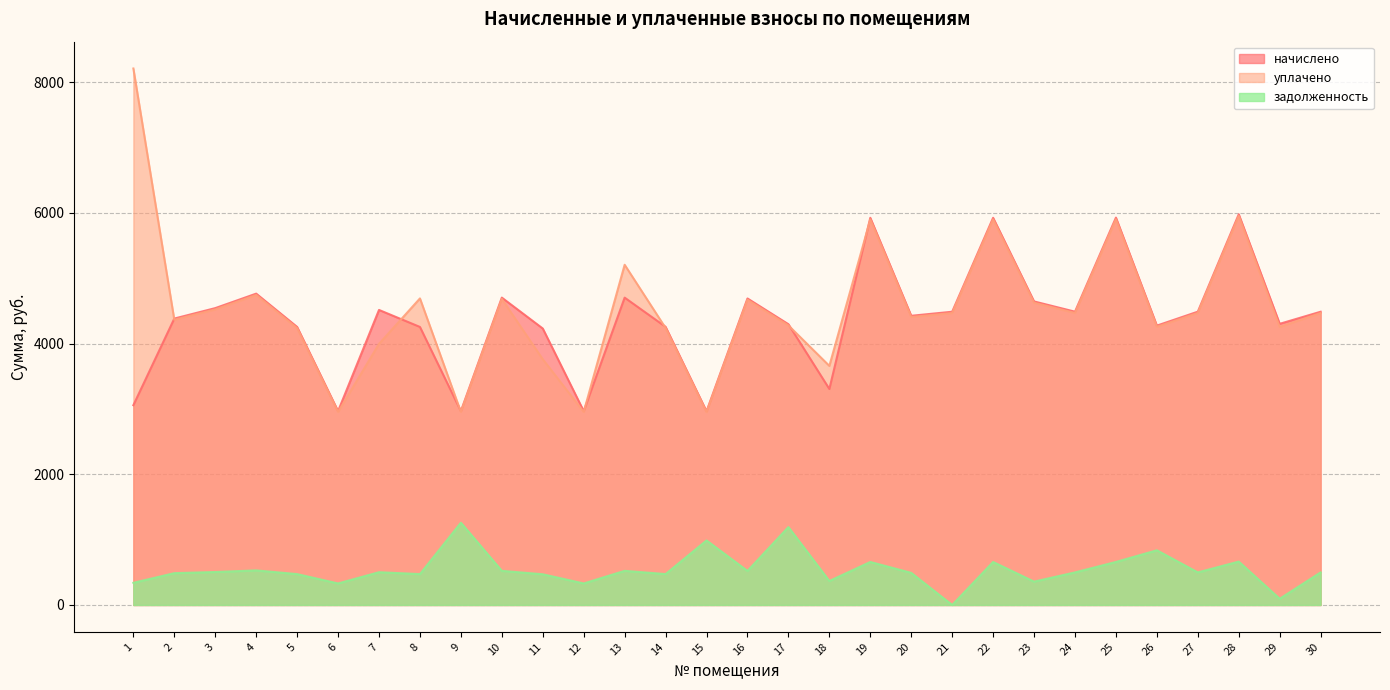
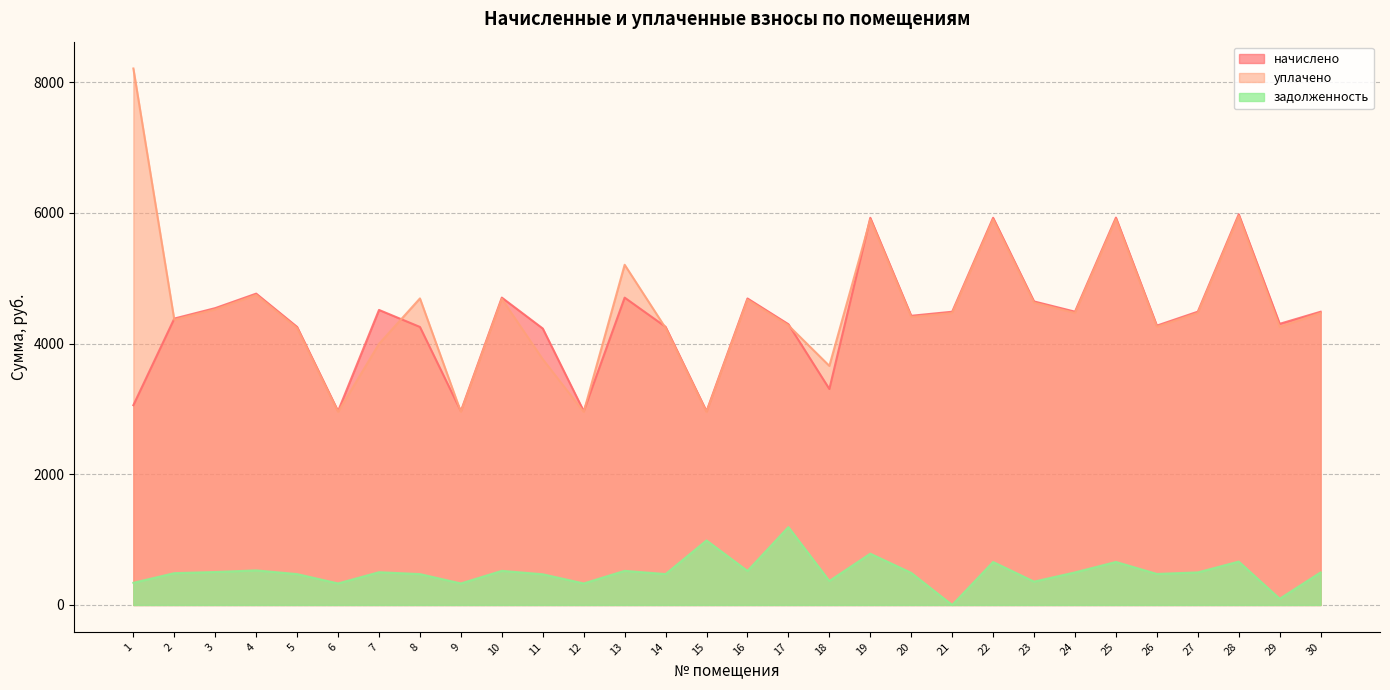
  {
    "задолженность": {
      "1": 300,
      "2": 500,
      "3": 500,
      "4": 500,
      "5": 500,
      "6": 300,
      "7": 500,
      "8": 500,
-     "9": 1300,
+     "9": 300,
      "10": 500,
      "11": 500,
      "12": 300,
      "13": 500,
      "14": 500,
      "15": 1000,
      "16": 500,
      "17": 1200,
      "18": 400,
-     "19": 700,
+     "19": 800,
      "20": 500,
      "21": 0,
      "22": 700,
      "23": 400,
      "24": 500,
      "25": 700,
-     "26": 800,
+     "26": 500,
      "27": 500,
      "28": 700,
      "29": 100,
      "30": 500
    }
  }
